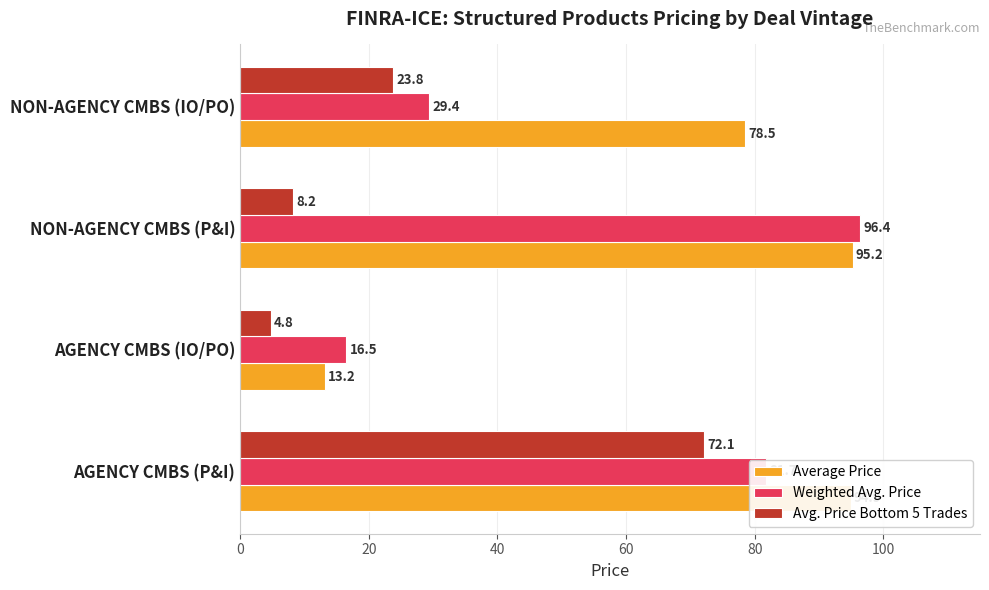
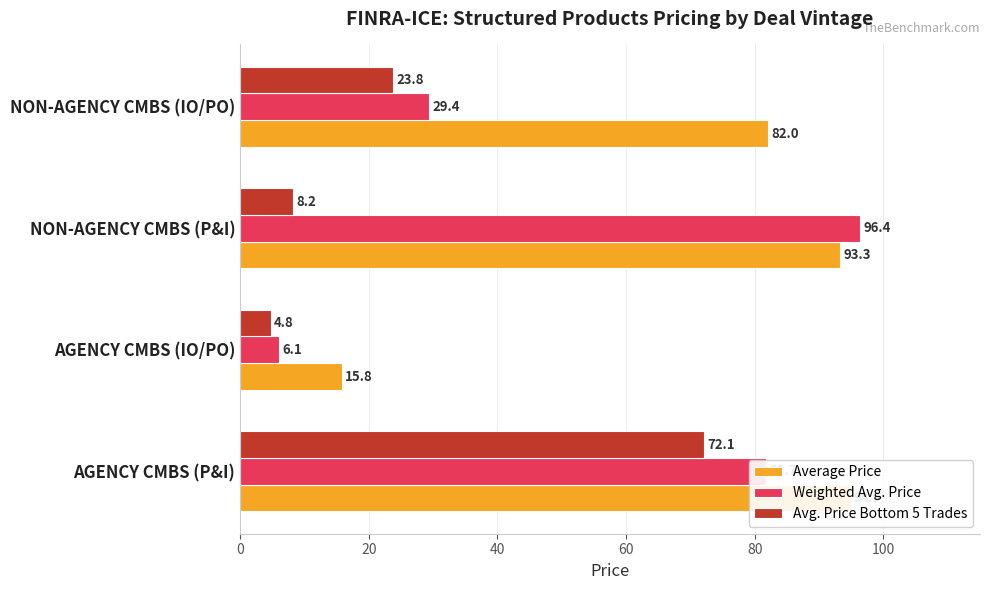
  {
    "Average Price": {
-     "NON-AGENCY CMBS (IO/PO)": 78.5,
-     "NON-AGENCY CMBS (P&I)": 95.2,
-     "AGENCY CMBS (IO/PO)": 13.2
+     "NON-AGENCY CMBS (IO/PO)": 82.0,
+     "NON-AGENCY CMBS (P&I)": 93.3,
+     "AGENCY CMBS (IO/PO)": 15.8
    },
    "Weighted Avg. Price": {
      "NON-AGENCY CMBS (IO/PO)": 29.4,
      "NON-AGENCY CMBS (P&I)": 96.4,
-     "AGENCY CMBS (IO/PO)": 16.5
+     "AGENCY CMBS (IO/PO)": 6.1
    },
    "Avg. Price Bottom 5 Trades": {
      "NON-AGENCY CMBS (IO/PO)": 23.8,
      "NON-AGENCY CMBS (P&I)": 8.2,
      "AGENCY CMBS (IO/PO)": 4.8,
      "AGENCY CMBS (P&I)": 72.1
    }
  }
